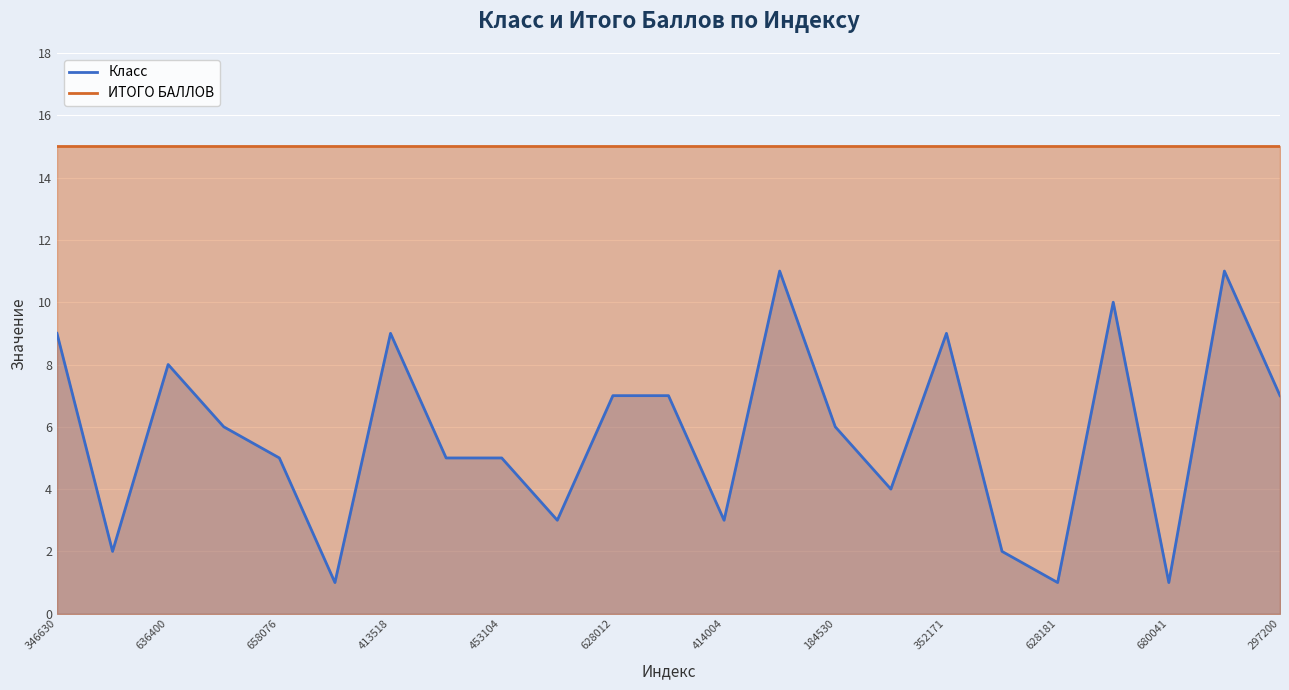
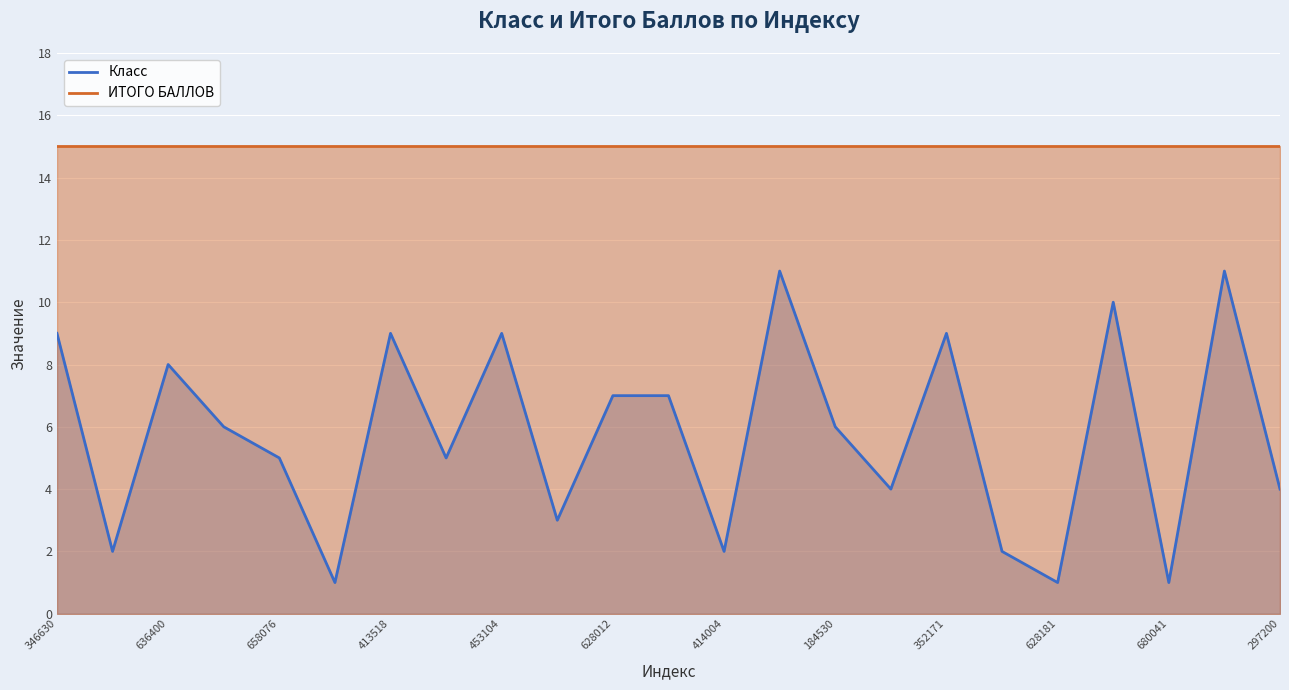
  {
    "Класс": {
      "346630": 9,
      "636400": 8,
      "658076": 5,
      "413518": 9,
-     "453104": 5,
+     "453104": 9,
      "628012": 7,
-     "414004": 3,
+     "414004": 2,
      "184530": 6,
      "352171": 9,
      "628181": 1,
      "680041": 1,
-     "297200": 7
+     "297200": 4
    },
    "ИТОГО БАЛЛОВ": {
      "346630": 15,
      "636400": 15,
      "658076": 15,
      "413518": 15,
      "453104": 15,
      "628012": 15,
      "414004": 15,
      "184530": 15,
      "352171": 15,
      "628181": 15,
      "680041": 15,
      "297200": 15
    }
  }
